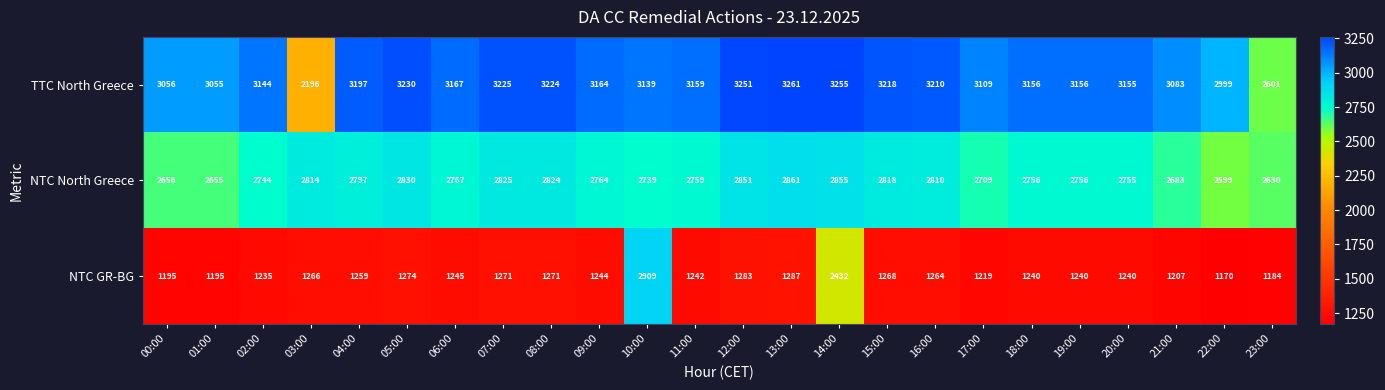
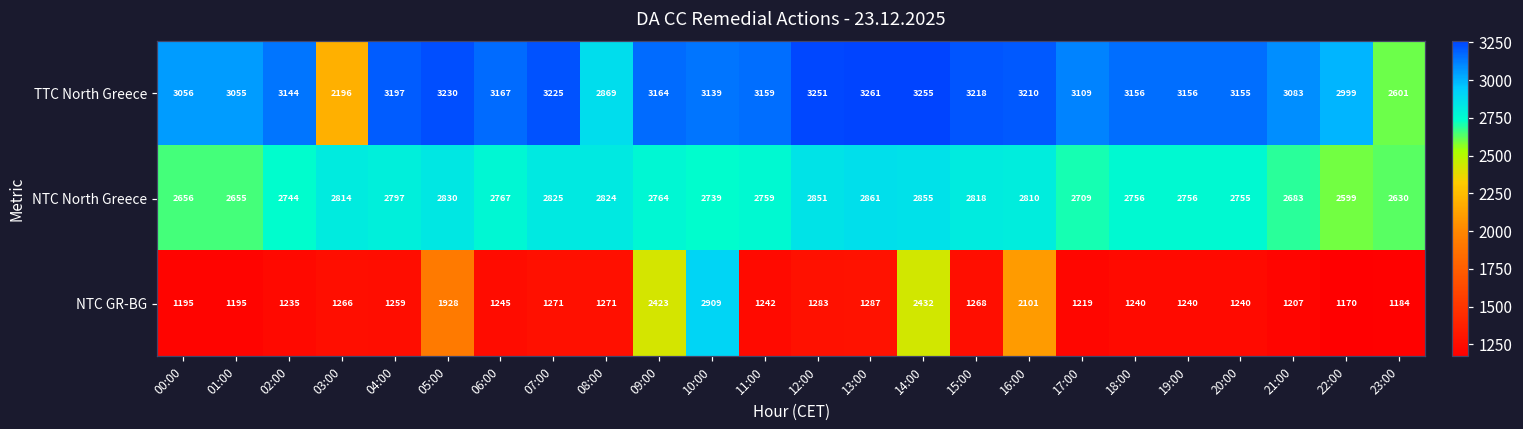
  {
    "TTC North Greece": {
      "00:00": 3056,
      "01:00": 3055,
      "02:00": 3144,
      "03:00": 2196,
      "04:00": 3197,
      "05:00": 3230,
      "06:00": 3167,
      "07:00": 3225,
-     "08:00": 3224,
+     "08:00": 2869,
      "09:00": 3164,
      "10:00": 3139,
      "11:00": 3159,
      "12:00": 3251,
      "13:00": 3261,
      "14:00": 3255,
      "15:00": 3218,
      "16:00": 3210,
      "17:00": 3109,
      "18:00": 3156,
      "19:00": 3156,
      "20:00": 3155,
      "21:00": 3083,
      "22:00": 2999,
      "23:00": 2601
    },
    "NTC North Greece": {
      "00:00": 2656,
      "01:00": 2655,
      "02:00": 2744,
      "03:00": 2814,
      "04:00": 2797,
      "05:00": 2830,
      "06:00": 2767,
      "07:00": 2825,
      "08:00": 2824,
      "09:00": 2764,
      "10:00": 2739,
      "11:00": 2759,
      "12:00": 2851,
      "13:00": 2861,
      "14:00": 2855,
      "15:00": 2818,
      "16:00": 2810,
      "17:00": 2709,
      "18:00": 2756,
      "19:00": 2756,
      "20:00": 2755,
      "21:00": 2683,
      "22:00": 2599,
      "23:00": 2630
    },
    "NTC GR-BG": {
      "00:00": 1195,
      "01:00": 1195,
      "02:00": 1235,
      "03:00": 1266,
      "04:00": 1259,
-     "05:00": 1274,
+     "05:00": 1928,
      "06:00": 1245,
      "07:00": 1271,
      "08:00": 1271,
-     "09:00": 1244,
+     "09:00": 2423,
      "10:00": 2909,
      "11:00": 1242,
      "12:00": 1283,
      "13:00": 1287,
      "14:00": 2432,
      "15:00": 1268,
-     "16:00": 1264,
+     "16:00": 2101,
      "17:00": 1219,
      "18:00": 1240,
      "19:00": 1240,
      "20:00": 1240,
      "21:00": 1207,
      "22:00": 1170,
      "23:00": 1184
    }
  }
